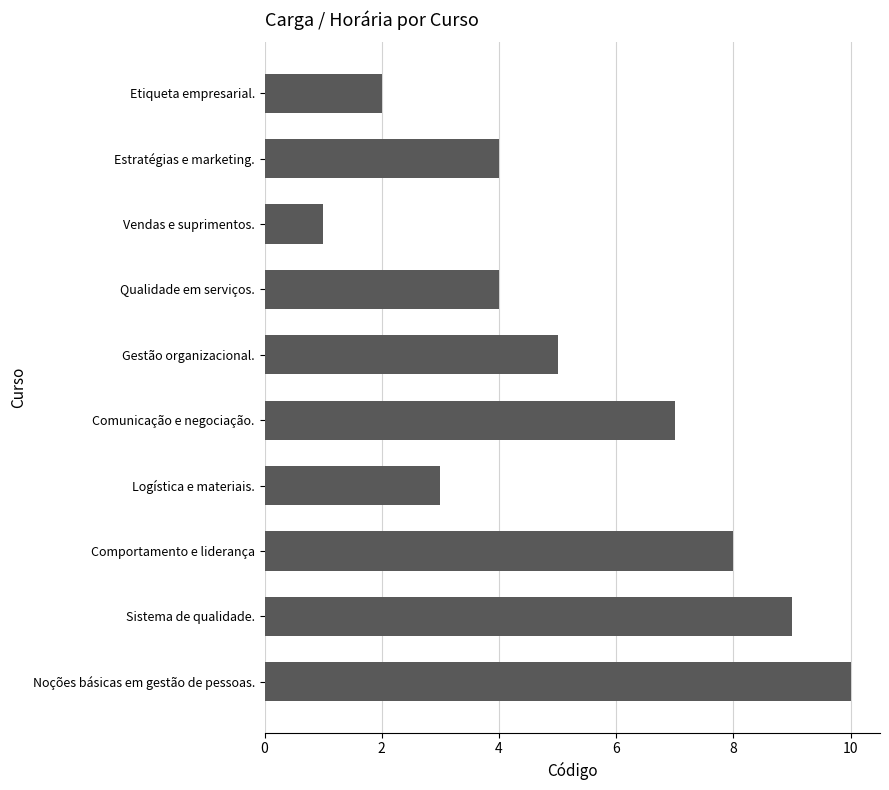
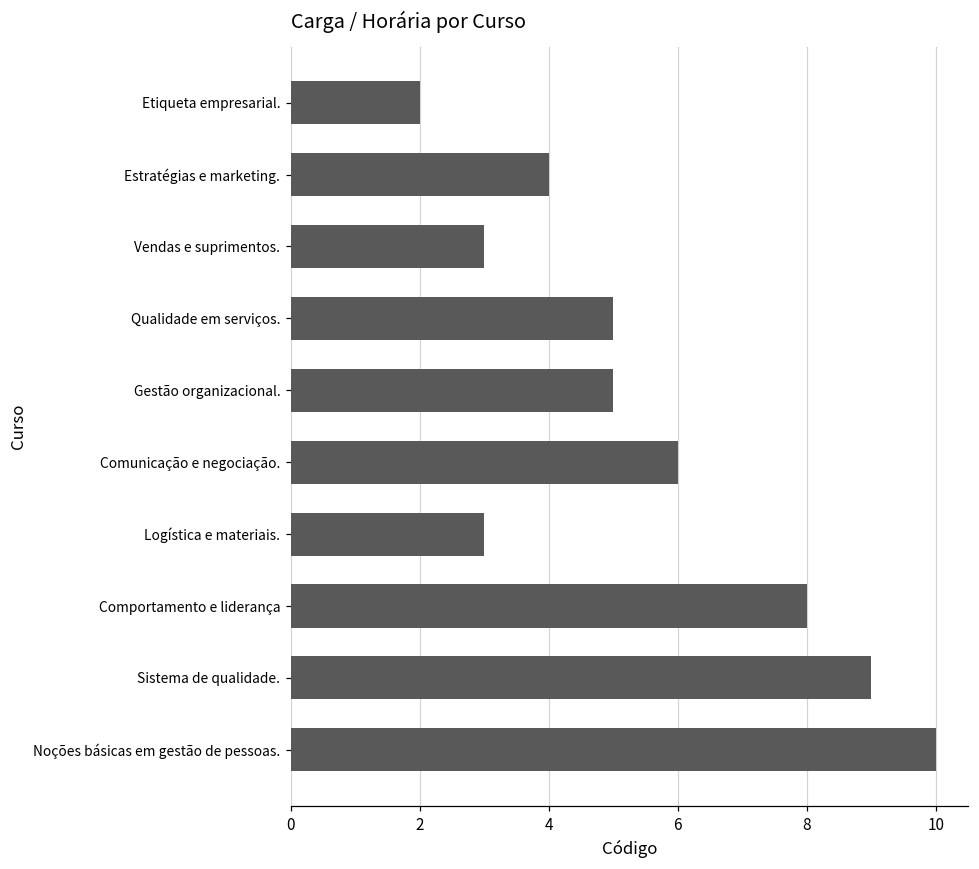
  {
    "Etiqueta empresarial.": 2,
    "Estratégias e marketing.": 4,
-   "Vendas e suprimentos.": 1,
-   "Qualidade em serviços.": 4,
+   "Vendas e suprimentos.": 3,
+   "Qualidade em serviços.": 5,
    "Gestão organizacional.": 5,
-   "Comunicação e negociação.": 7,
+   "Comunicação e negociação.": 6,
    "Logística e materiais.": 3,
    "Comportamento e liderança": 8,
    "Sistema de qualidade.": 9,
    "Noções básicas em gestão de pessoas.": 10
  }
